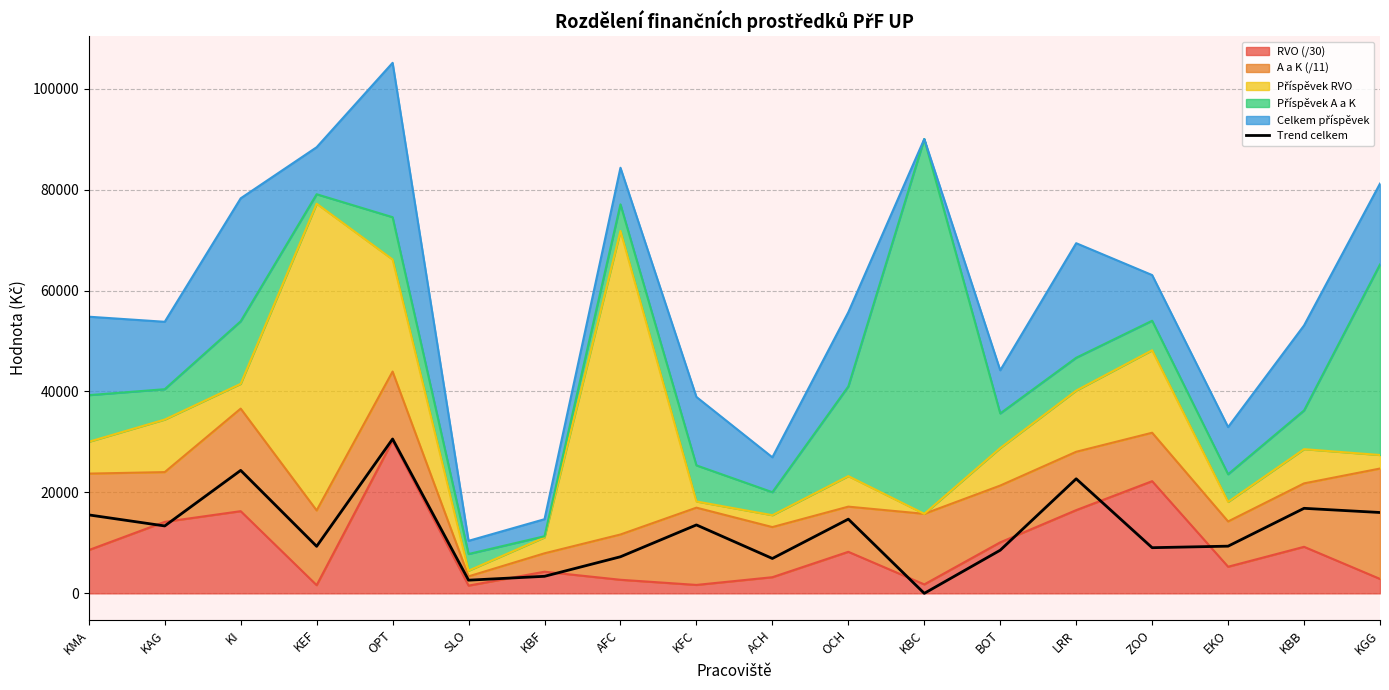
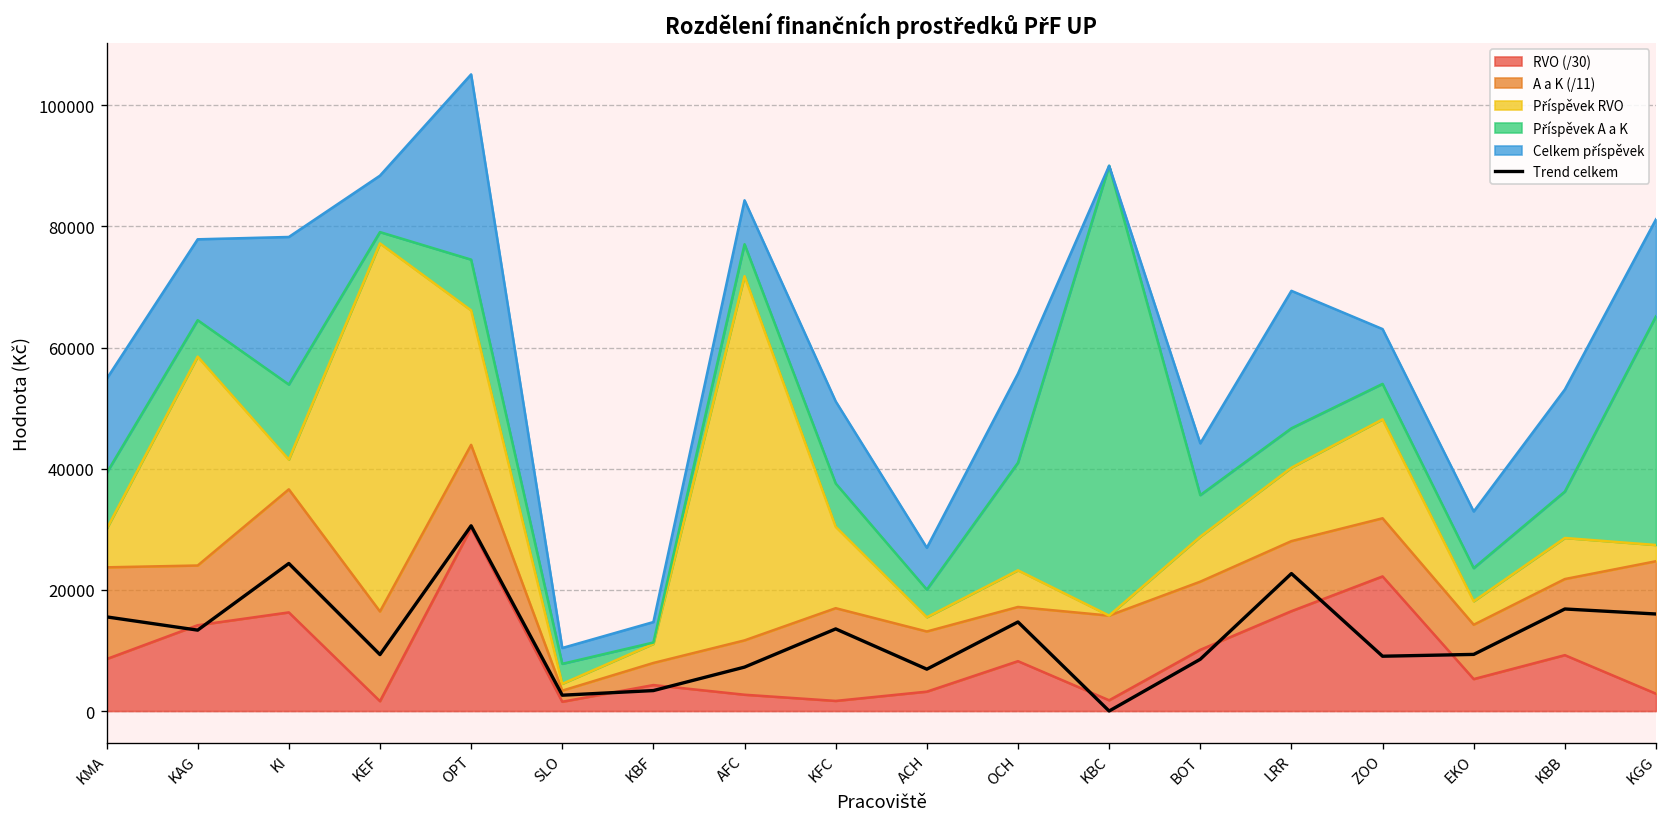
  {
    "Příspěvek RVO": {
      "KMA": 6000,
-     "KAG": 10000,
+     "KAG": 34000,
      "KI": 5000,
      "KEF": 61000,
      "OPT": 22000,
      "SLO": 1000,
      "AFC": 60000,
-     "KFC": 1000,
+     "KFC": 13000,
      "ACH": 2000,
      "OCH": 6000,
      "BOT": 7000,
      "LRR": 12000,
      "ZOO": 16000,
      "EKO": 4000,
      "KBB": 7000,
      "KGG": 3000
    },
    "Příspěvek A a K": {
      "KMA": 9000,
      "KAG": 6000,
      "KI": 12000,
      "KEF": 2000,
      "OPT": 8000,
      "SLO": 3000,
      "AFC": 5000,
      "KFC": 7000,
      "ACH": 5000,
      "OCH": 18000,
      "BOT": 7000,
      "LRR": 7000,
      "ZOO": 6000,
      "EKO": 5000,
      "KBB": 8000,
      "KGG": 38000
    },
    "Celkem příspěvek": {
      "KMA": 16000,
      "KAG": 13000,
      "KI": 24000,
      "KEF": 9000,
      "OPT": 31000,
      "SLO": 3000,
      "KBF": 3000,
      "AFC": 7000,
      "KFC": 14000,
      "ACH": 7000,
      "OCH": 15000,
      "BOT": 9000,
      "LRR": 23000,
      "ZOO": 9000,
      "EKO": 9000,
      "KBB": 17000,
      "KGG": 16000
    },
    "Trend celkem": {
      "KMA": 16000,
      "KAG": 13000,
      "KI": 24000,
      "KEF": 9000,
      "SLO": 3000,
      "KBF": 3000,
      "AFC": 7000,
      "KFC": 14000,
      "ACH": 7000,
      "OCH": 15000,
      "KBC": 0,
      "BOT": 9000,
      "LRR": 23000,
      "ZOO": 9000,
      "EKO": 9000,
      "KBB": 17000,
      "KGG": 16000
    }
  }
